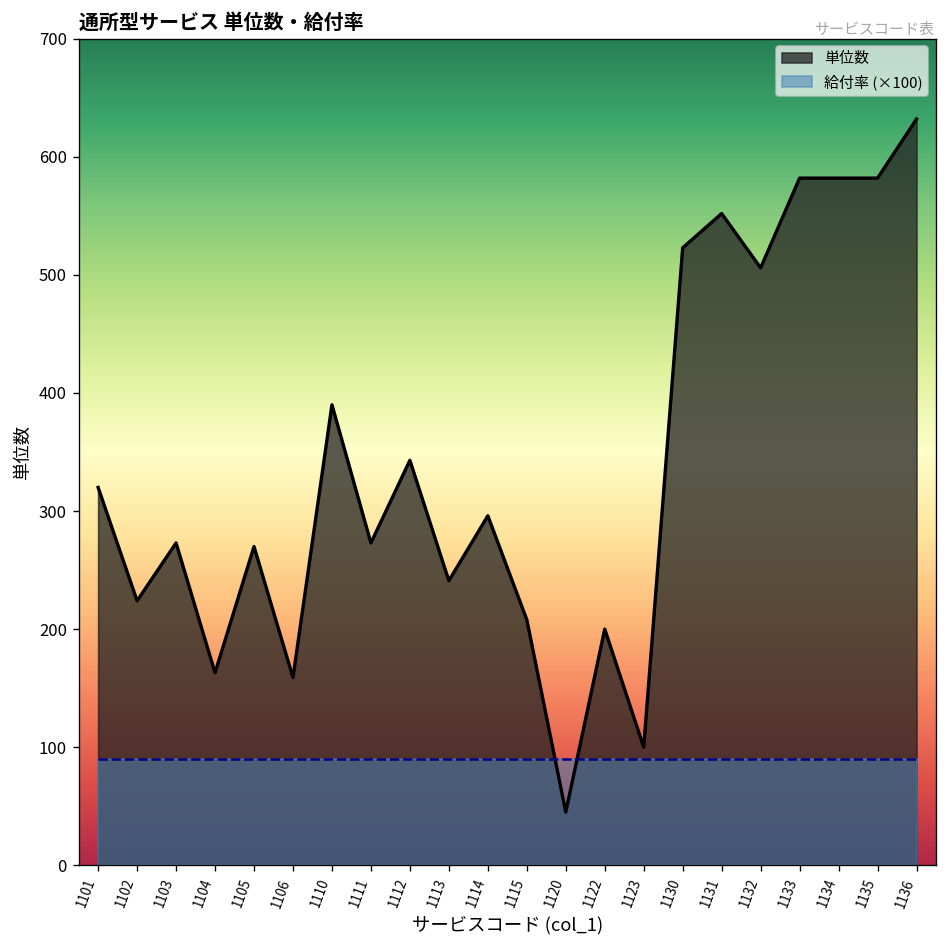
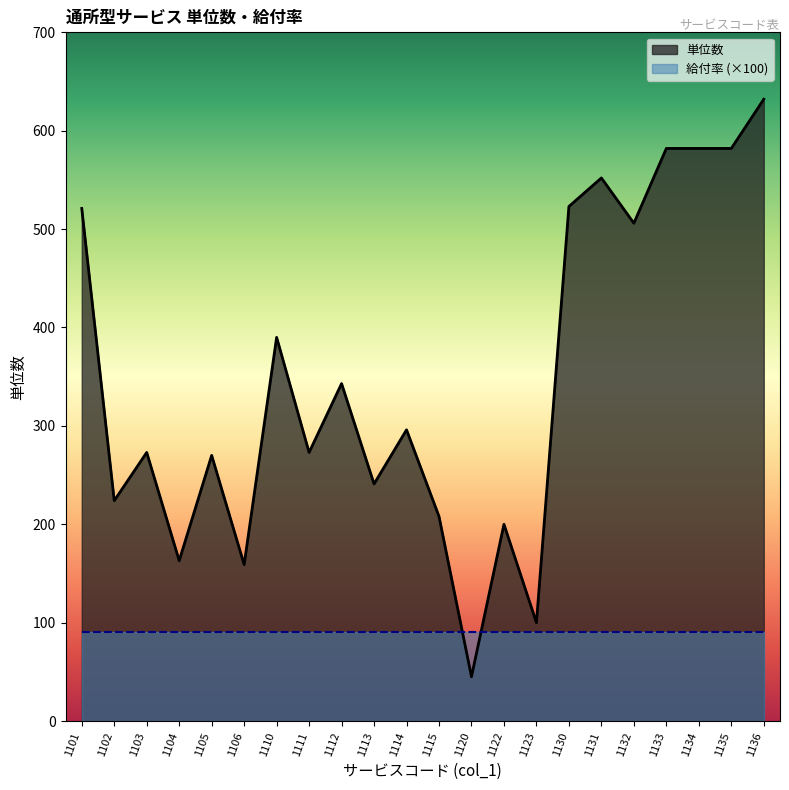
  {
    "単位数": {
-     "1101": 320,
+     "1101": 520,
      "1102": 220,
      "1103": 270,
      "1104": 160,
      "1105": 270,
      "1106": 160,
      "1110": 390,
      "1111": 270,
      "1112": 340,
      "1113": 240,
      "1114": 300,
      "1115": 210,
      "1120": 50,
      "1122": 200,
      "1123": 100,
      "1130": 520,
      "1131": 550,
      "1132": 510,
      "1133": 580,
      "1134": 580,
      "1135": 580,
      "1136": 630
    },
    "給付率 (×100)": {
      "1101": 90,
      "1102": 90,
      "1103": 90,
      "1104": 90,
      "1105": 90,
      "1106": 90,
      "1110": 90,
      "1111": 90,
      "1112": 90,
      "1113": 90,
      "1114": 90,
      "1115": 90,
      "1120": 90,
      "1122": 90,
      "1123": 90,
      "1130": 90,
      "1131": 90,
      "1132": 90,
      "1133": 90,
      "1134": 90,
      "1135": 90,
      "1136": 90
    }
  }
